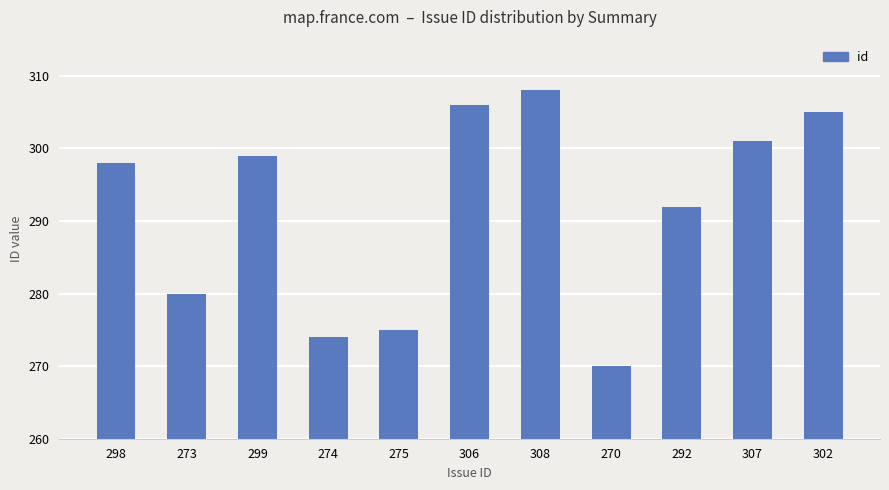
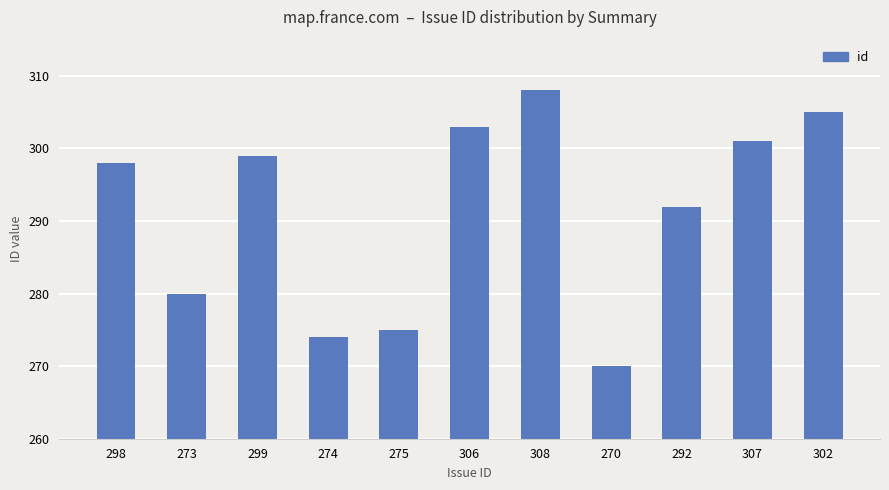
  {
    "298": 298,
    "273": 280,
    "299": 299,
    "274": 274,
    "275": 275,
-   "306": 306,
+   "306": 303,
    "308": 308,
    "270": 270,
    "292": 292,
    "307": 301,
    "302": 305
  }
